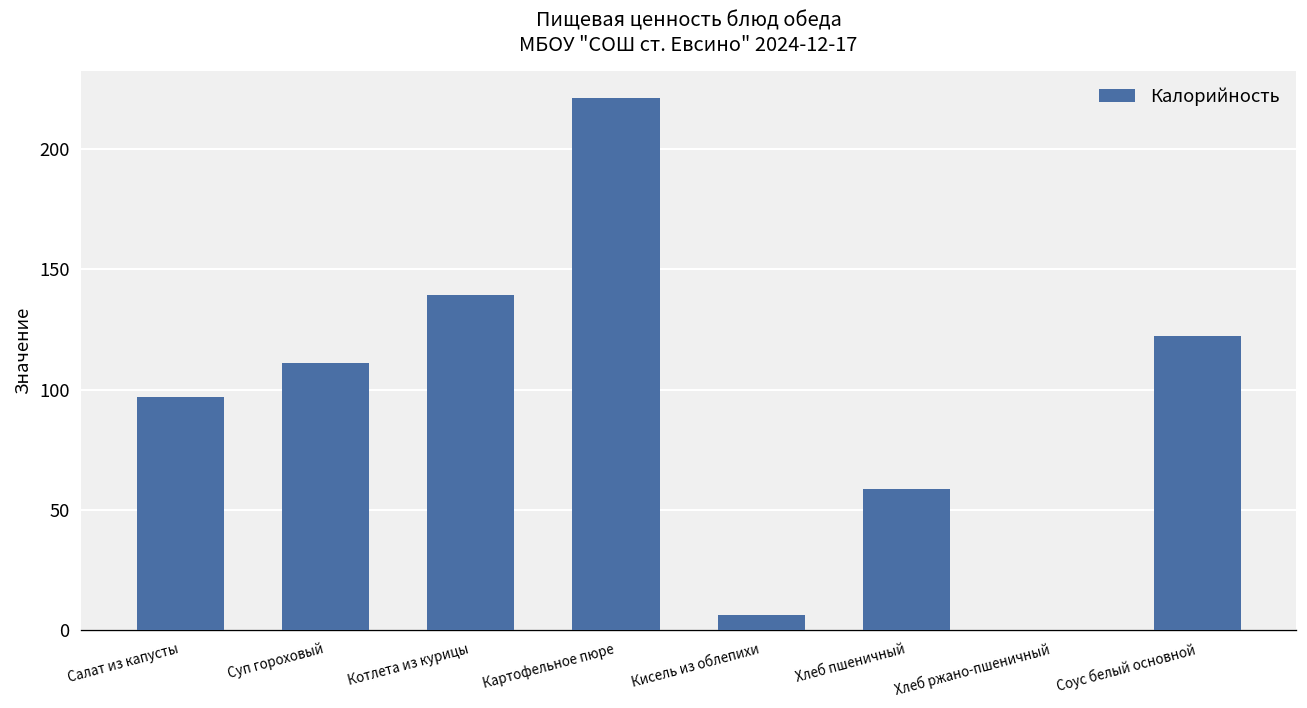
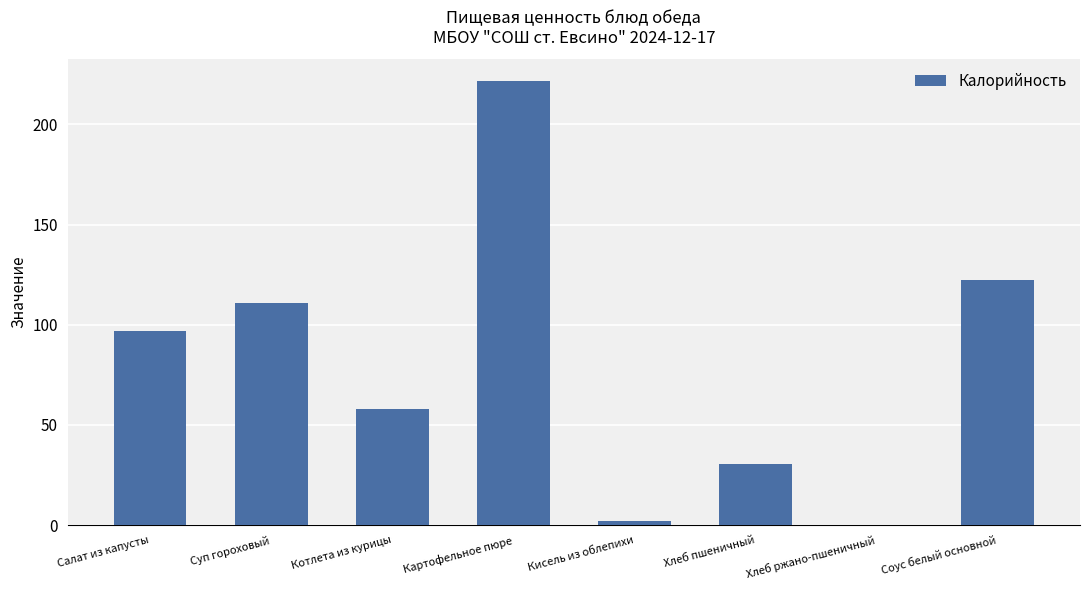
  {
    "Салат из капусты": 97,
    "Суп гороховый": 111,
-   "Котлета из курицы": 139,
+   "Котлета из курицы": 58,
    "Картофельное пюре": 221,
-   "Кисель из облепихи": 6,
-   "Хлеб пшеничный": 59,
+   "Кисель из облепихи": 2,
+   "Хлеб пшеничный": 31,
    "Хлеб ржано-пшеничный": 0,
    "Соус белый основной": 122
  }
